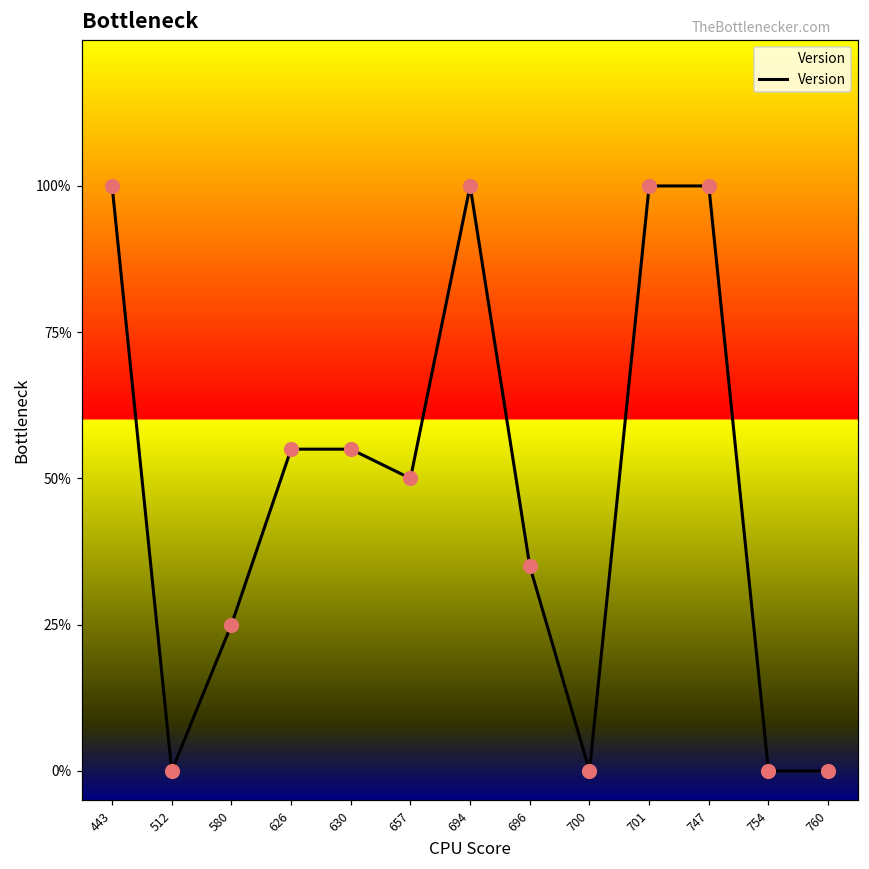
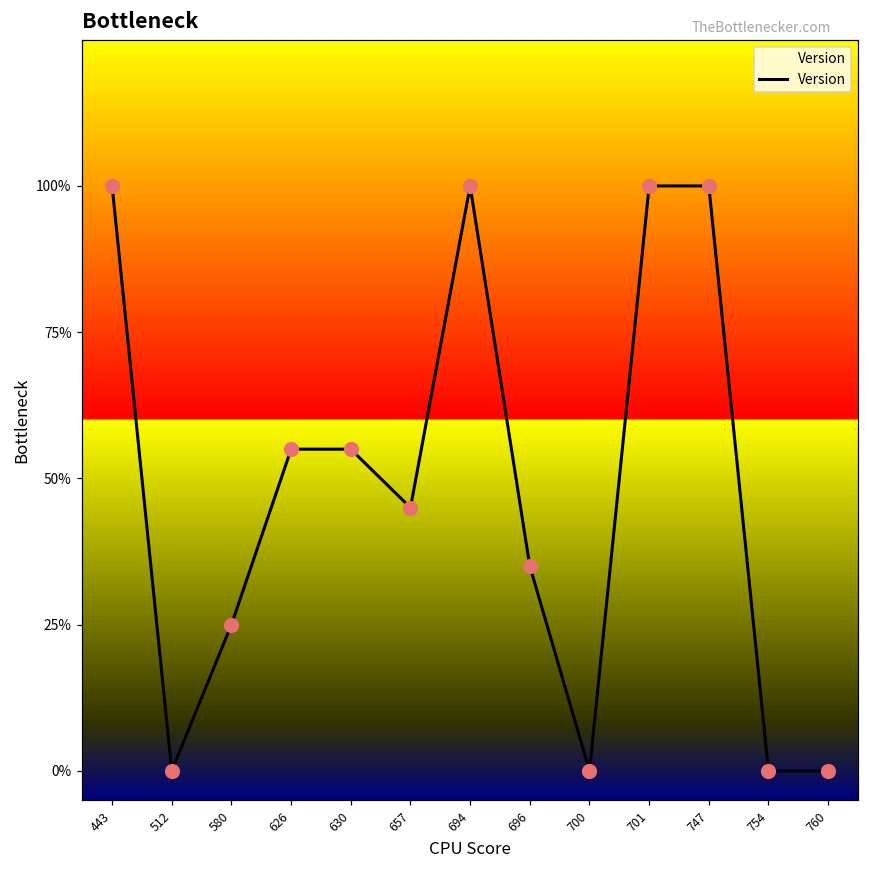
  {
    "443": "100%",
    "512": "0%",
    "580": "25%",
    "626": "55%",
    "630": "55%",
-   "657": "50%",
+   "657": "45%",
    "694": "100%",
    "696": "35%",
    "700": "0%",
    "701": "100%",
    "747": "100%",
    "754": "0%",
    "760": "0%"
  }
